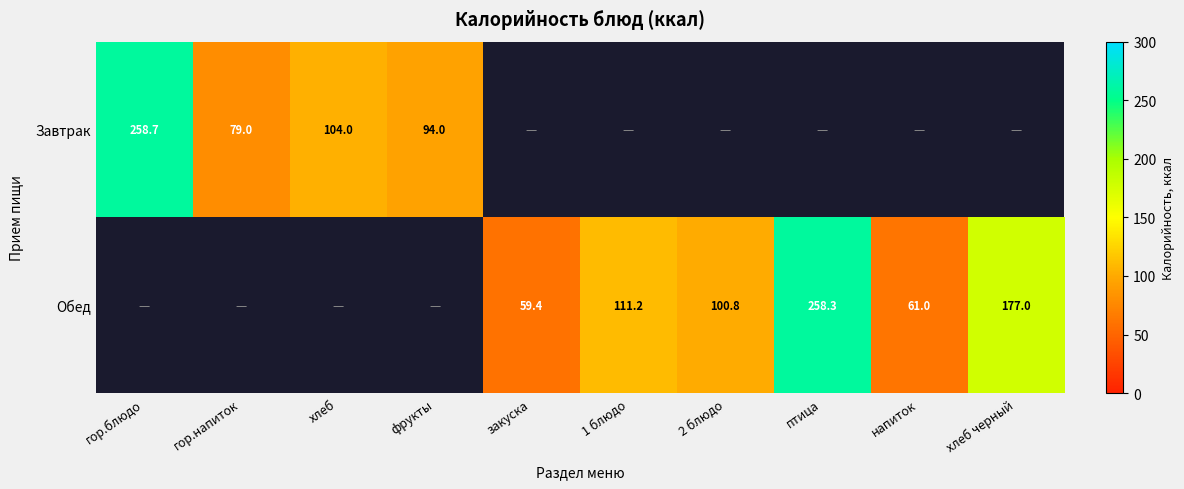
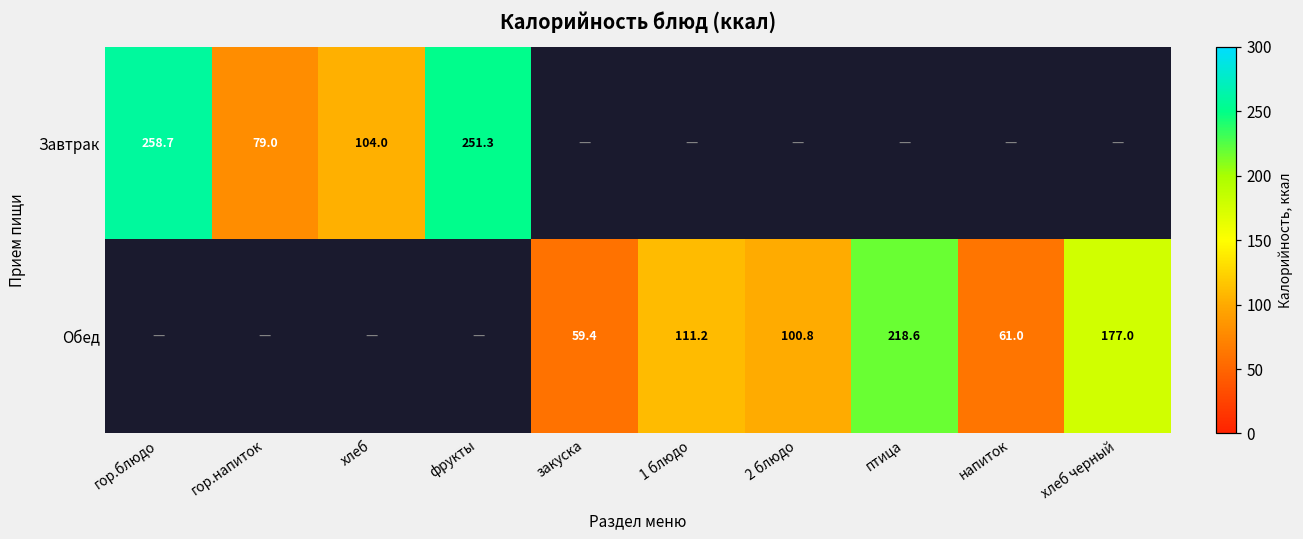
  {
    "Завтрак": {
      "гор.блюдо": 258.7,
      "гор.напиток": 79.0,
      "хлеб": 104.0,
-     "фрукты": 94.0
+     "фрукты": 251.3
    },
    "Обед": {
      "закуска": 59.4,
      "1 блюдо": 111.2,
      "2 блюдо": 100.8,
-     "птица": 258.3,
+     "птица": 218.6,
      "напиток": 61.0,
      "хлеб черный": 177.0
    }
  }
